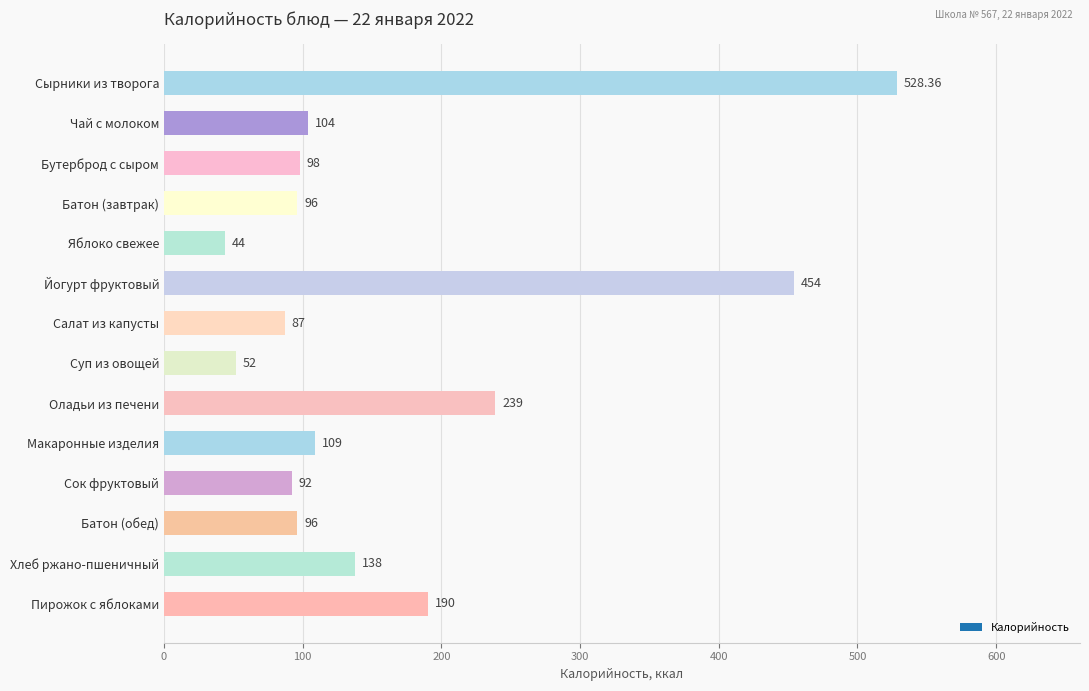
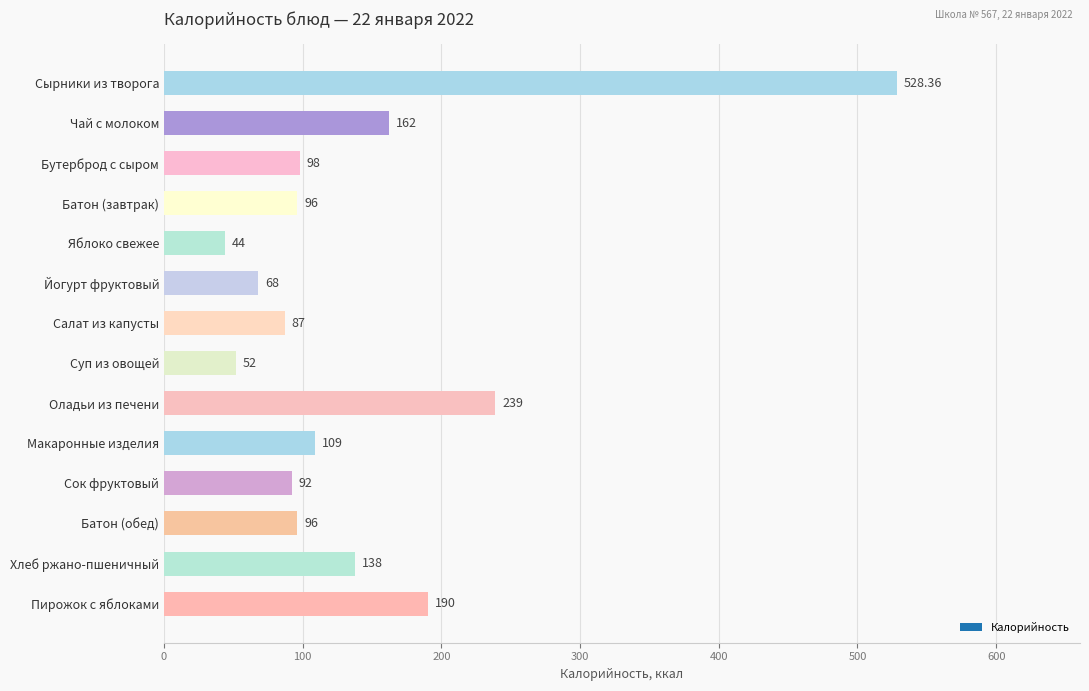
  {
    "Сырники из творога": 528.36,
-   "Чай с молоком": 104,
+   "Чай с молоком": 162,
    "Бутерброд с сыром": 98,
    "Батон (завтрак)": 96,
    "Яблоко свежее": 44,
-   "Йогурт фруктовый": 454,
+   "Йогурт фруктовый": 68,
    "Салат из капусты": 87,
    "Суп из овощей": 52,
    "Оладьи из печени": 239,
    "Макаронные изделия": 109,
    "Сок фруктовый": 92,
    "Батон (обед)": 96,
    "Хлеб ржано-пшеничный": 138,
    "Пирожок с яблоками": 190
  }
